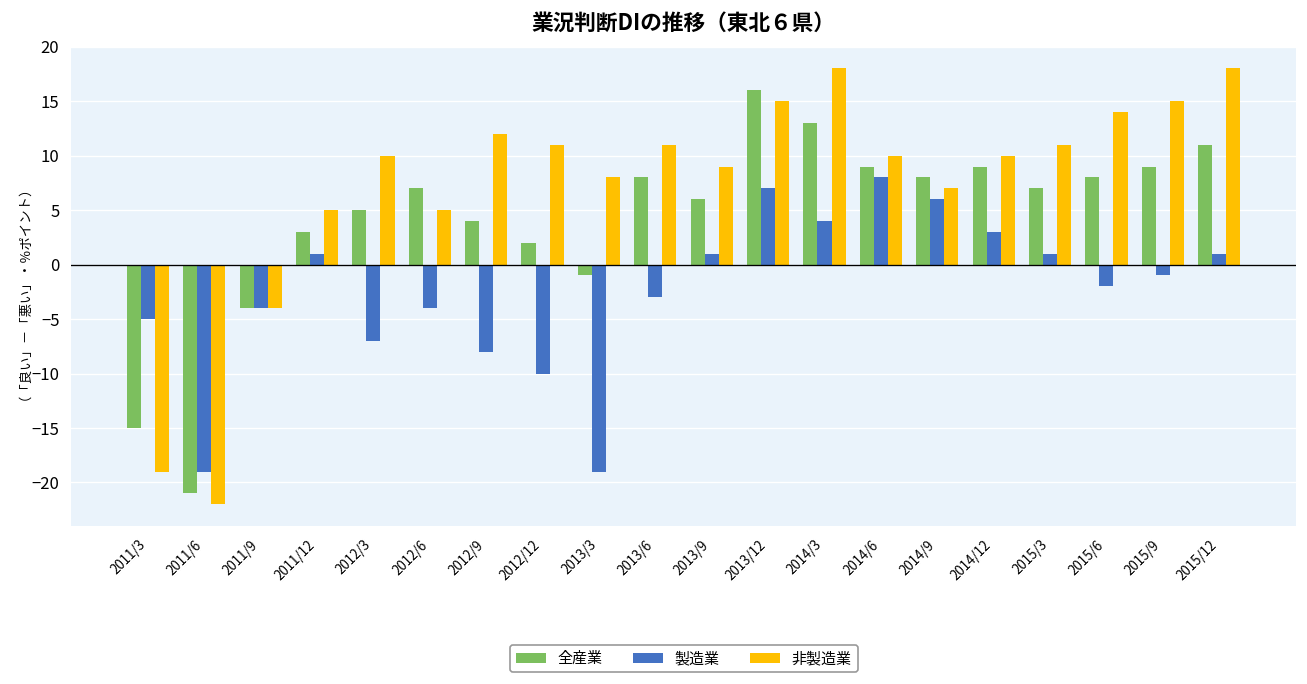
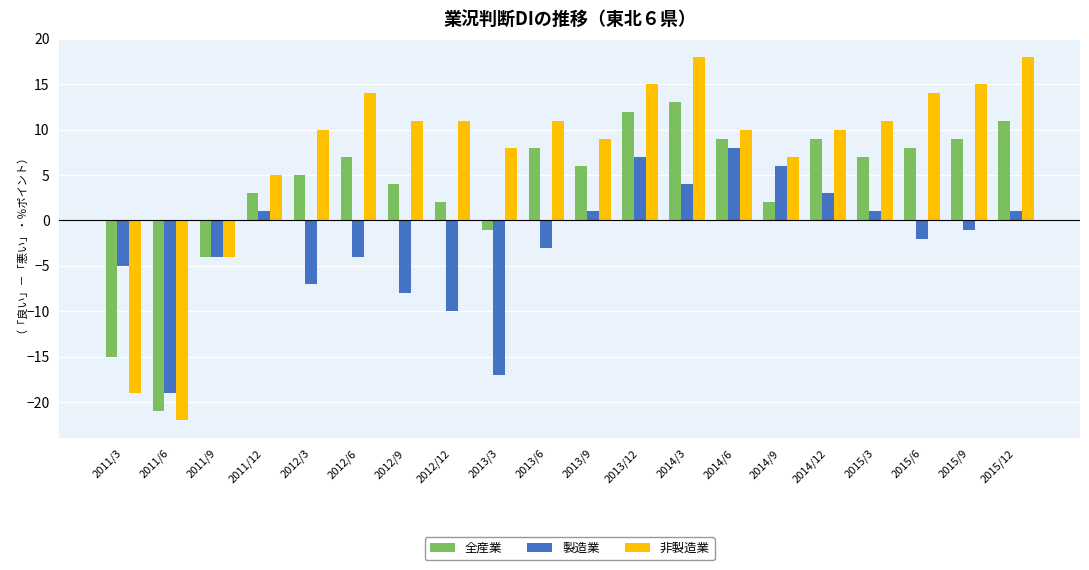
  {
    "全産業": {
      "2011/3": -15,
      "2011/6": -21,
      "2011/9": -4,
      "2011/12": 3,
      "2012/3": 5,
      "2012/6": 7,
      "2012/9": 4,
      "2012/12": 2,
      "2013/3": -1,
      "2013/6": 8,
      "2013/9": 6,
-     "2013/12": 16,
+     "2013/12": 12,
      "2014/3": 13,
      "2014/6": 9,
-     "2014/9": 8,
+     "2014/9": 2,
      "2014/12": 9,
      "2015/3": 7,
      "2015/6": 8,
      "2015/9": 9,
      "2015/12": 11
    },
    "製造業": {
      "2011/3": -5,
      "2011/6": -19,
      "2011/9": -4,
      "2011/12": 1,
      "2012/3": -7,
      "2012/6": -4,
      "2012/9": -8,
      "2012/12": -10,
-     "2013/3": -19,
+     "2013/3": -17,
      "2013/6": -3,
      "2013/9": 1,
      "2013/12": 7,
      "2014/3": 4,
      "2014/6": 8,
      "2014/9": 6,
      "2014/12": 3,
      "2015/3": 1,
      "2015/6": -2,
      "2015/9": -1,
      "2015/12": 1
    },
    "非製造業": {
      "2011/3": -19,
      "2011/6": -22,
      "2011/9": -4,
      "2011/12": 5,
      "2012/3": 10,
-     "2012/6": 5,
-     "2012/9": 12,
+     "2012/6": 14,
+     "2012/9": 11,
      "2012/12": 11,
      "2013/3": 8,
      "2013/6": 11,
      "2013/9": 9,
      "2013/12": 15,
      "2014/3": 18,
      "2014/6": 10,
      "2014/9": 7,
      "2014/12": 10,
      "2015/3": 11,
      "2015/6": 14,
      "2015/9": 15,
      "2015/12": 18
    }
  }
